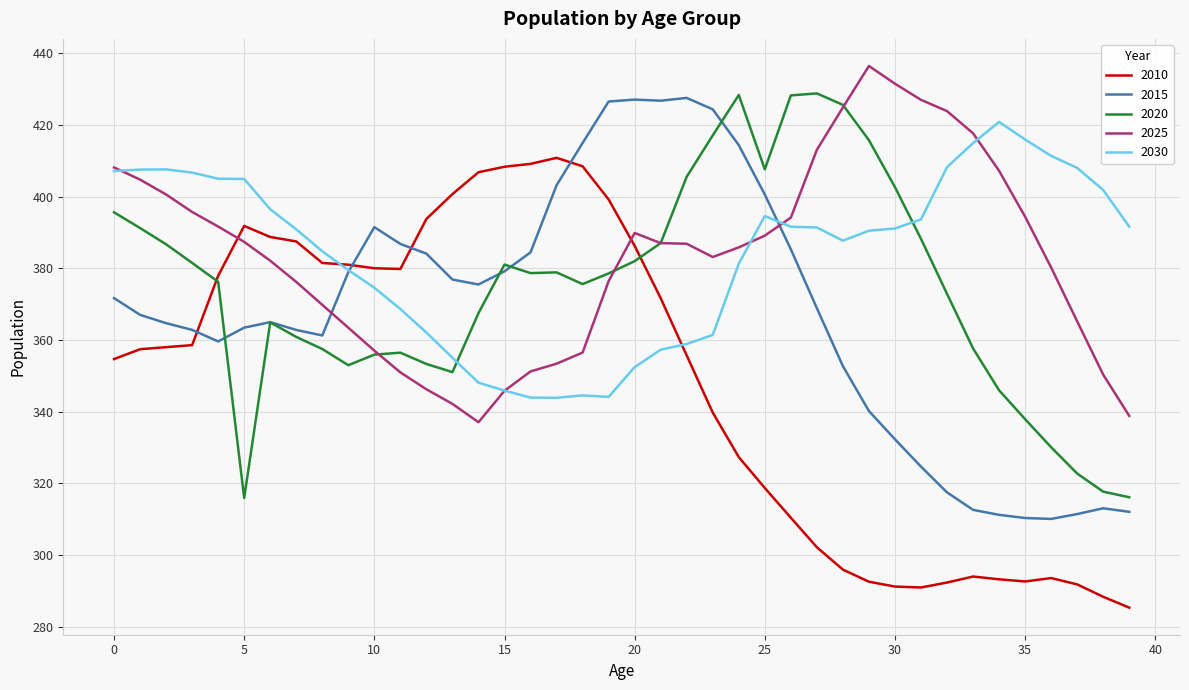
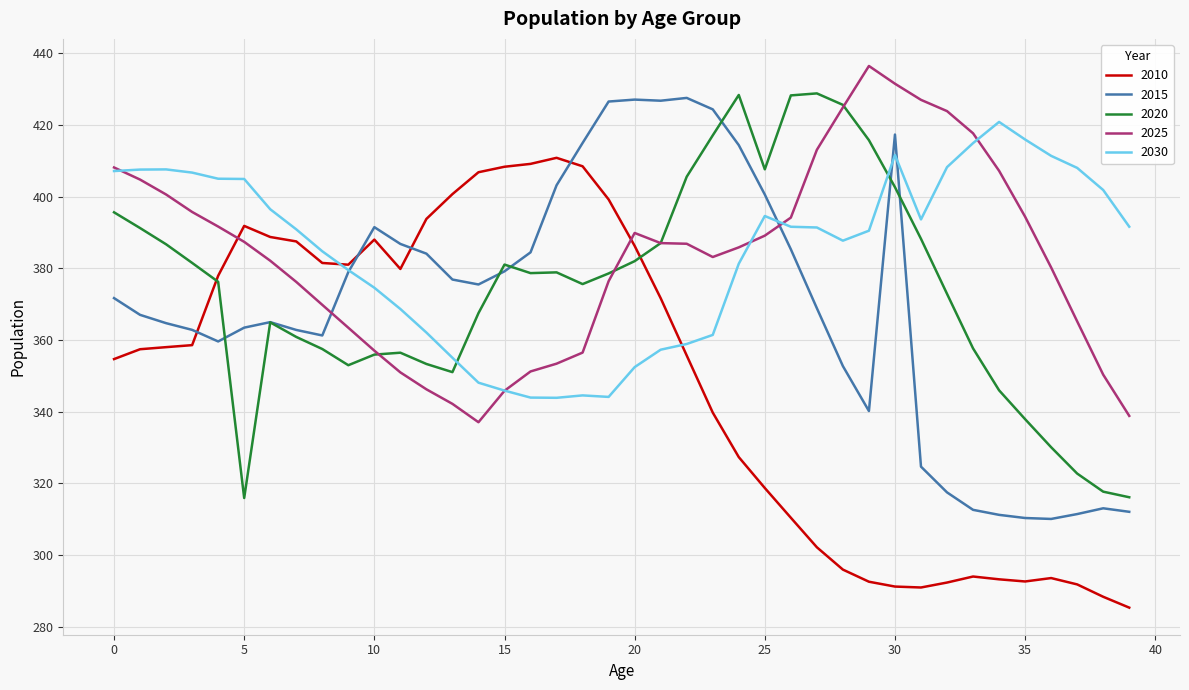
  {
    "2010": {
      "0": 355,
      "5": 392,
-     "10": 380,
+     "10": 388,
      "15": 408,
      "20": 386,
      "25": 319,
      "30": 291,
      "35": 293
    },
    "2015": {
      "0": 372,
      "5": 363,
      "10": 391,
      "15": 379,
      "20": 427,
      "25": 401,
-     "30": 332,
+     "30": 417,
      "35": 310
    },
    "2020": {
      "0": 396,
      "5": 316,
      "10": 356,
      "15": 381,
      "20": 382,
      "25": 408,
      "30": 403,
      "35": 338
    },
    "2025": {
      "0": 408,
      "5": 387,
      "10": 357,
      "20": 390,
      "25": 389,
      "30": 431,
      "35": 394
    },
    "2030": {
      "0": 407,
      "5": 405,
      "10": 375,
      "20": 352,
      "25": 395,
-     "30": 391,
+     "30": 412,
      "35": 416
    }
  }
